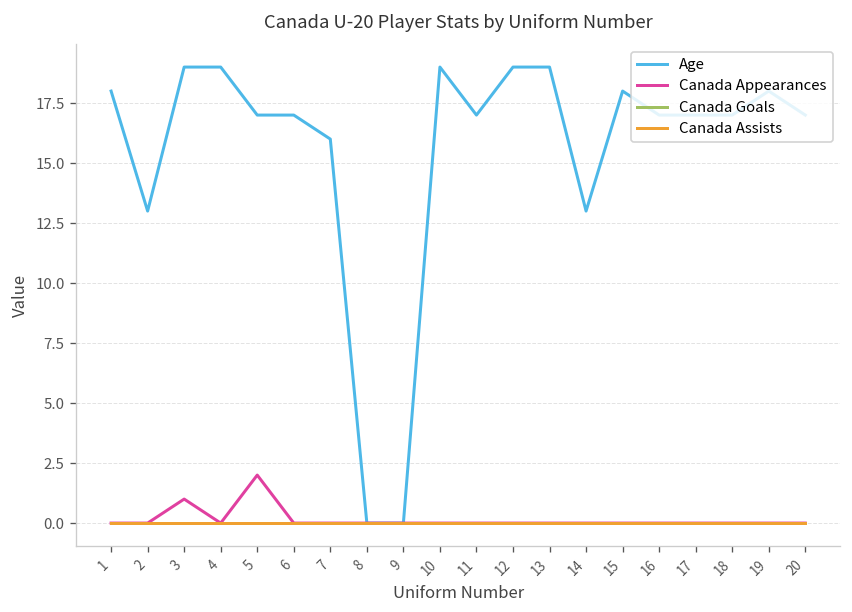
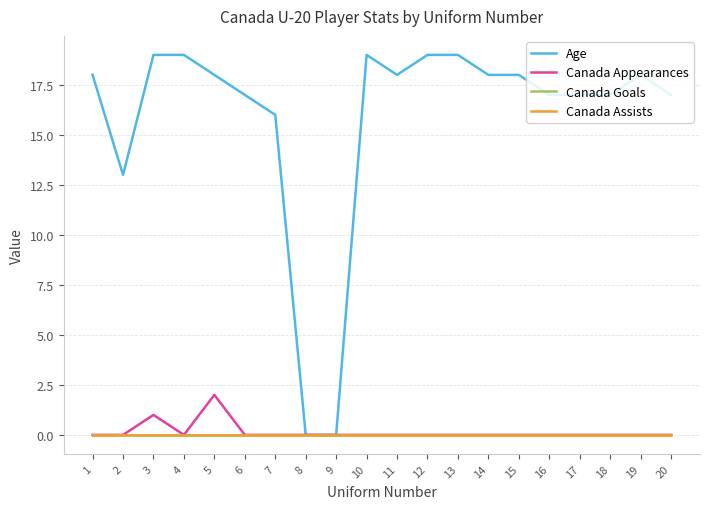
  {
    "Age": {
      "1": 18,
      "2": 13,
      "3": 19,
      "4": 19,
-     "5": 17,
+     "5": 18,
      "6": 17,
      "7": 16,
      "10": 19,
-     "11": 17,
+     "11": 18,
      "12": 19,
      "13": 19,
-     "14": 13,
+     "14": 18,
      "15": 18
    },
    "Canada Appearances": {
      "3": 1,
      "5": 2
    },
    "Canada Assists": {
      "3": 0,
      "5": 0
    }
  }
